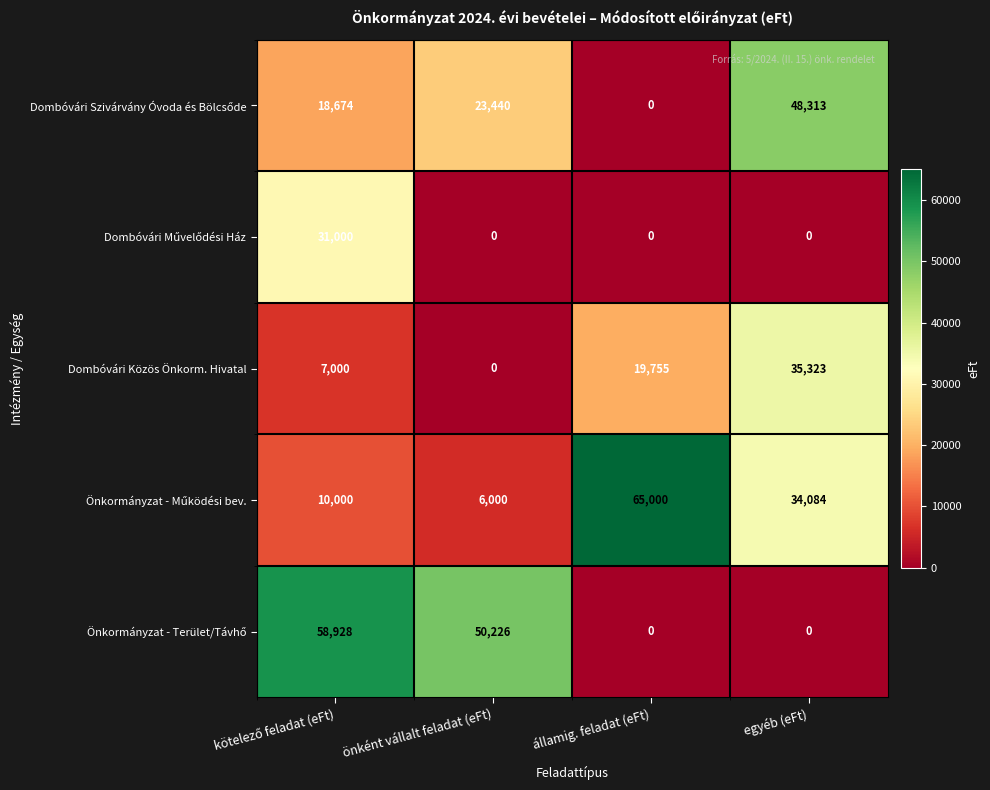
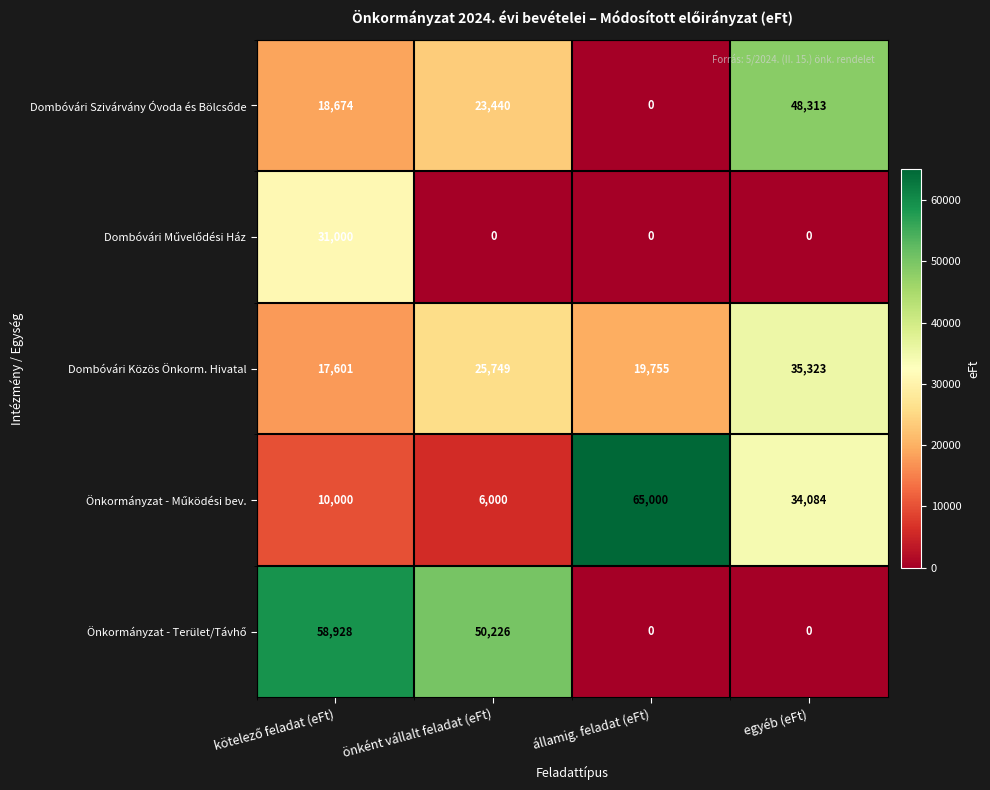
  {
    "Dombóvári Szivárvány Óvoda és Bölcsőde": {
      "kötelező feladat (eFt)": "18,674",
      "önként vállalt feladat (eFt)": "23,440",
      "államig. feladat (eFt)": "0"
    },
    "Dombóvári Művelődési Ház": {
      "kötelező feladat (eFt)": "31,000",
      "önként vállalt feladat (eFt)": "0",
      "államig. feladat (eFt)": "0",
      "egyéb (eFt)": "0"
    },
    "Dombóvári Közös Önkorm. Hivatal": {
-     "kötelező feladat (eFt)": "7,000",
-     "önként vállalt feladat (eFt)": "0",
+     "kötelező feladat (eFt)": "17,601",
+     "önként vállalt feladat (eFt)": "25,749",
      "államig. feladat (eFt)": "19,755",
      "egyéb (eFt)": "35,323"
    },
    "Önkormányzat - Működési bev.": {
      "kötelező feladat (eFt)": "10,000",
      "önként vállalt feladat (eFt)": "6,000",
      "államig. feladat (eFt)": "65,000",
      "egyéb (eFt)": "34,084"
    },
    "Önkormányzat - Terület/Távhő": {
      "kötelező feladat (eFt)": "58,928",
      "önként vállalt feladat (eFt)": "50,226",
      "államig. feladat (eFt)": "0",
      "egyéb (eFt)": "0"
    }
  }
